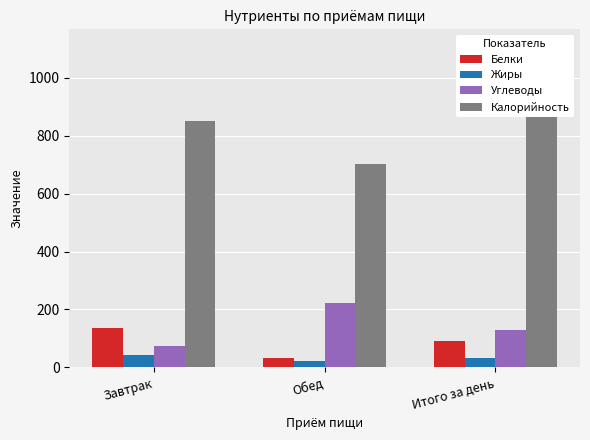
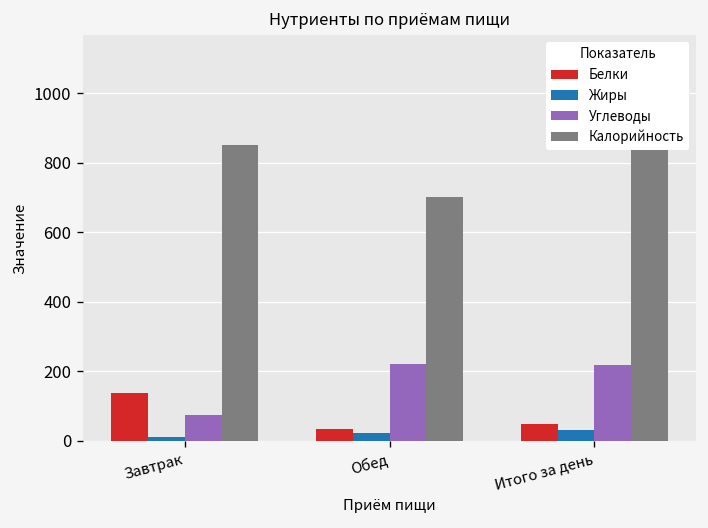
  {
    "Белки": {
      "Завтрак": 140,
      "Обед": 30,
-     "Итого за день": 90
+     "Итого за день": 50
    },
    "Жиры": {
-     "Завтрак": 40,
+     "Завтрак": 10,
      "Обед": 20,
      "Итого за день": 30
    },
    "Углеводы": {
      "Завтрак": 70,
      "Обед": 220,
-     "Итого за день": 130
+     "Итого за день": 220
    },
    "Калорийность": {
      "Завтрак": 850,
      "Обед": 700
    }
  }
